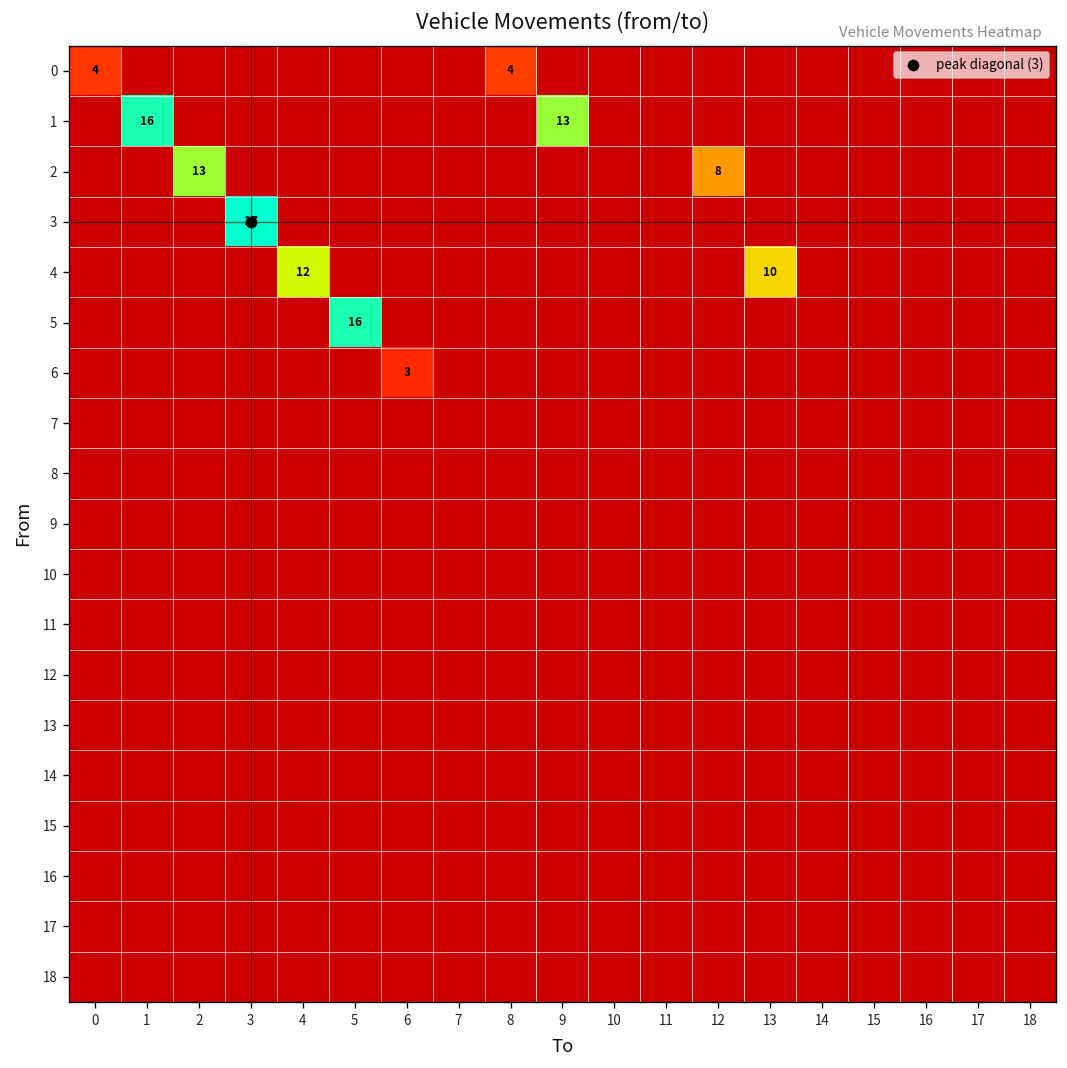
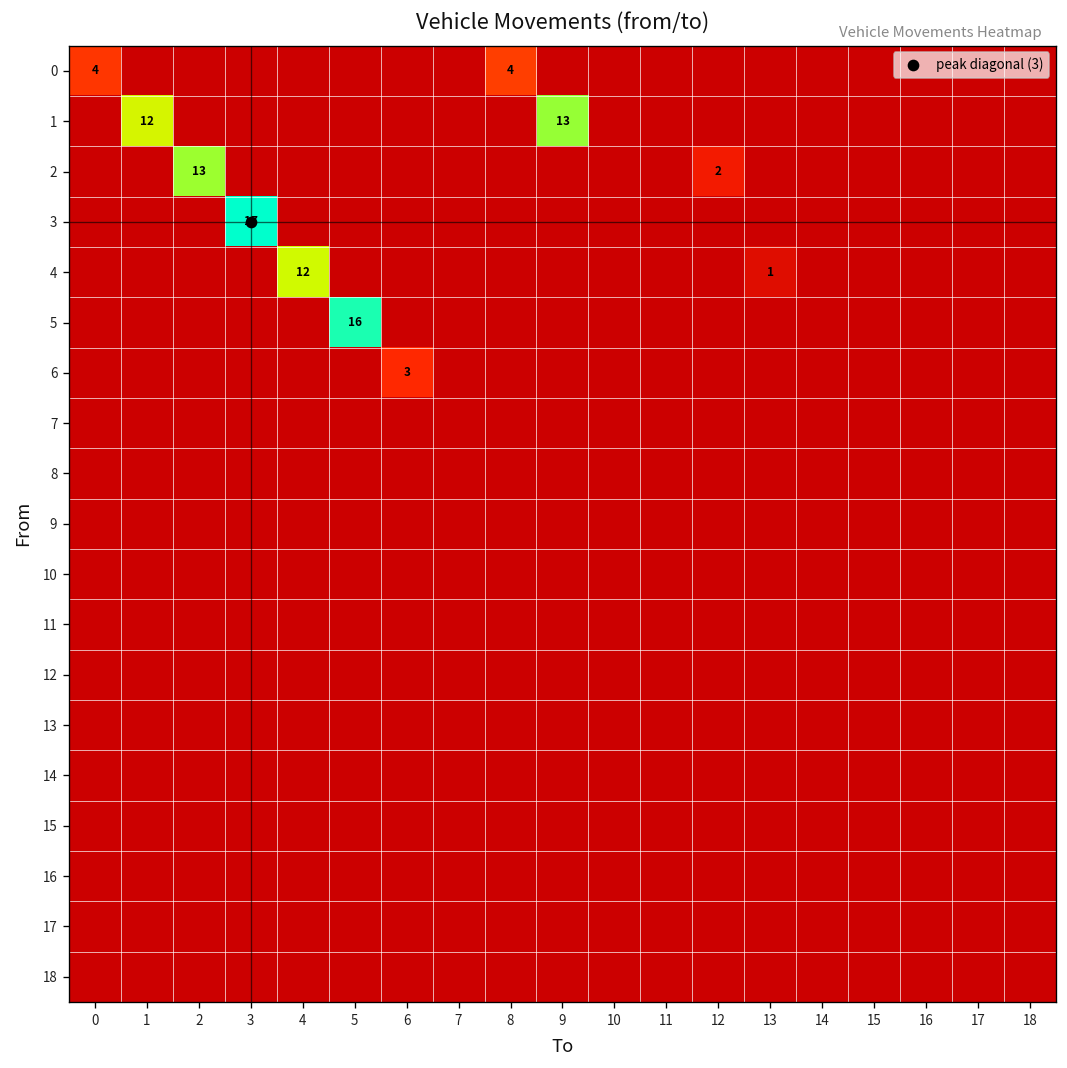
  {
    "0": {
      "0": 4,
      "8": 4
    },
    "1": {
-     "1": 16,
+     "1": 12,
      "9": 13
    },
    "2": {
      "2": 13,
-     "12": 8
+     "12": 2
    },
    "4": {
      "4": 12,
-     "13": 10
+     "13": 1
    },
    "5": {
      "5": 16
    },
    "6": {
      "6": 3
    }
  }
